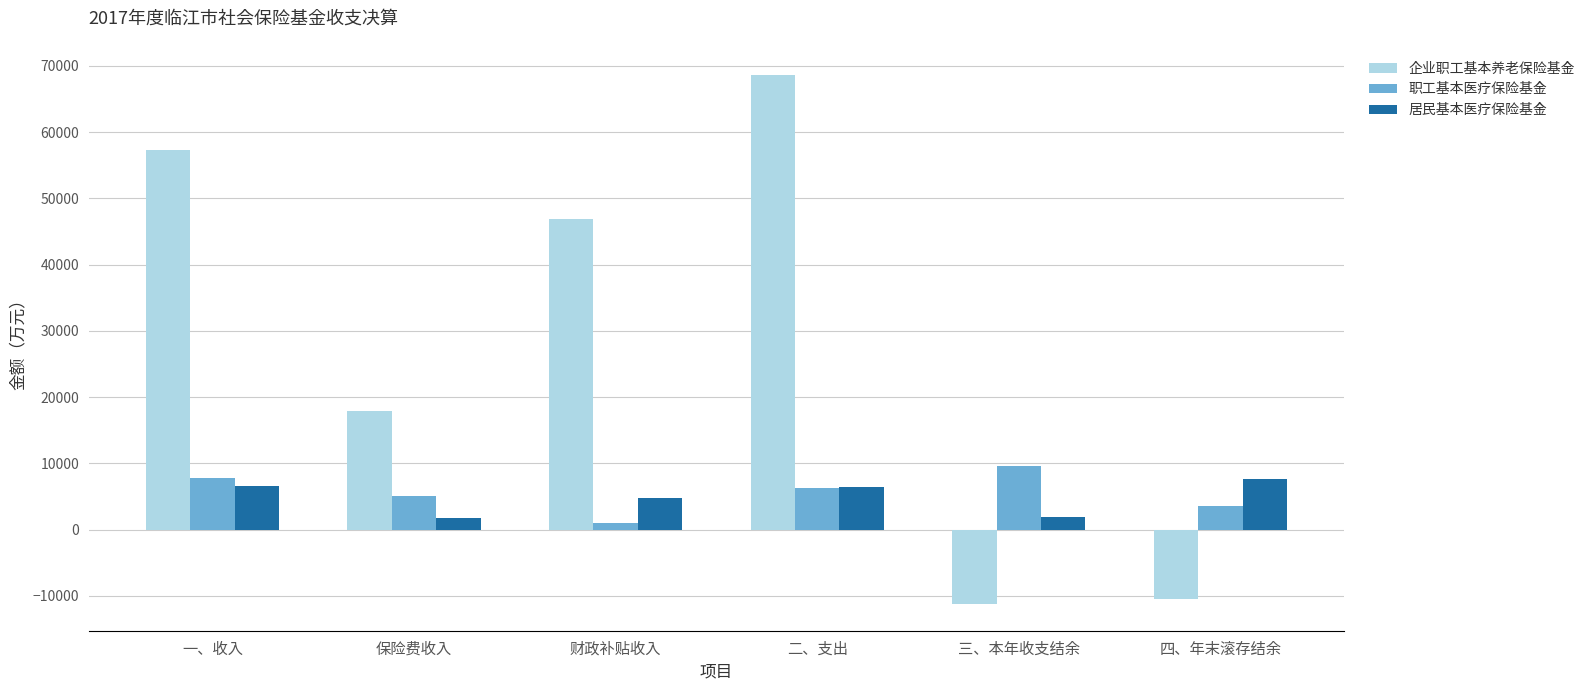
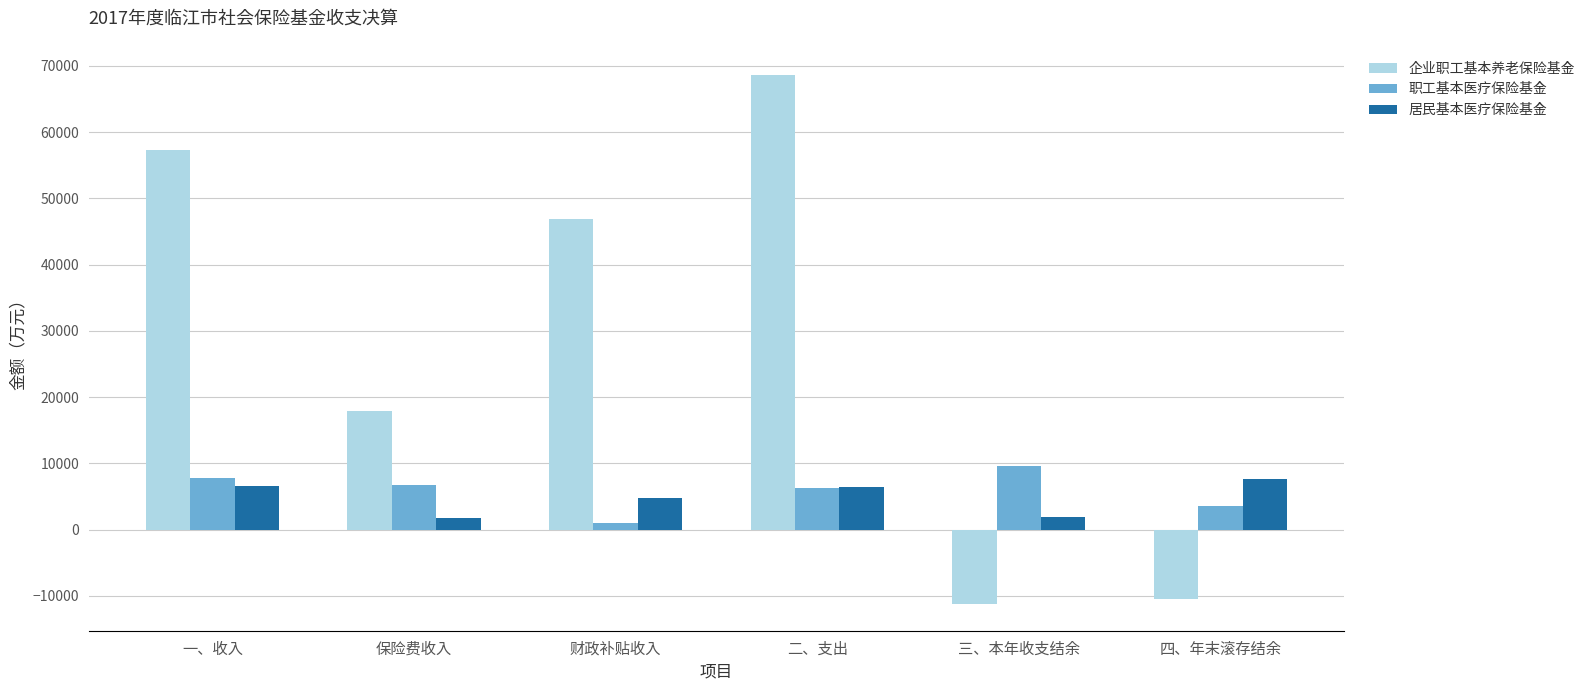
  {
    "企业职工基本养老保险基金": {
      "一、收入": 57000,
      "保险费收入": 18000,
      "财政补贴收入": 47000,
      "二、支出": 69000,
      "三、本年收支结余": -11000,
      "四、年末滚存结余": -10000
    },
    "职工基本医疗保险基金": {
      "一、收入": 8000,
-     "保险费收入": 5000,
+     "保险费收入": 7000,
      "财政补贴收入": 1000,
      "二、支出": 6000,
      "三、本年收支结余": 10000,
      "四、年末滚存结余": 4000
    },
    "居民基本医疗保险基金": {
      "一、收入": 7000,
      "保险费收入": 2000,
      "财政补贴收入": 5000,
      "二、支出": 6000,
      "三、本年收支结余": 2000,
      "四、年末滚存结余": 8000
    }
  }
